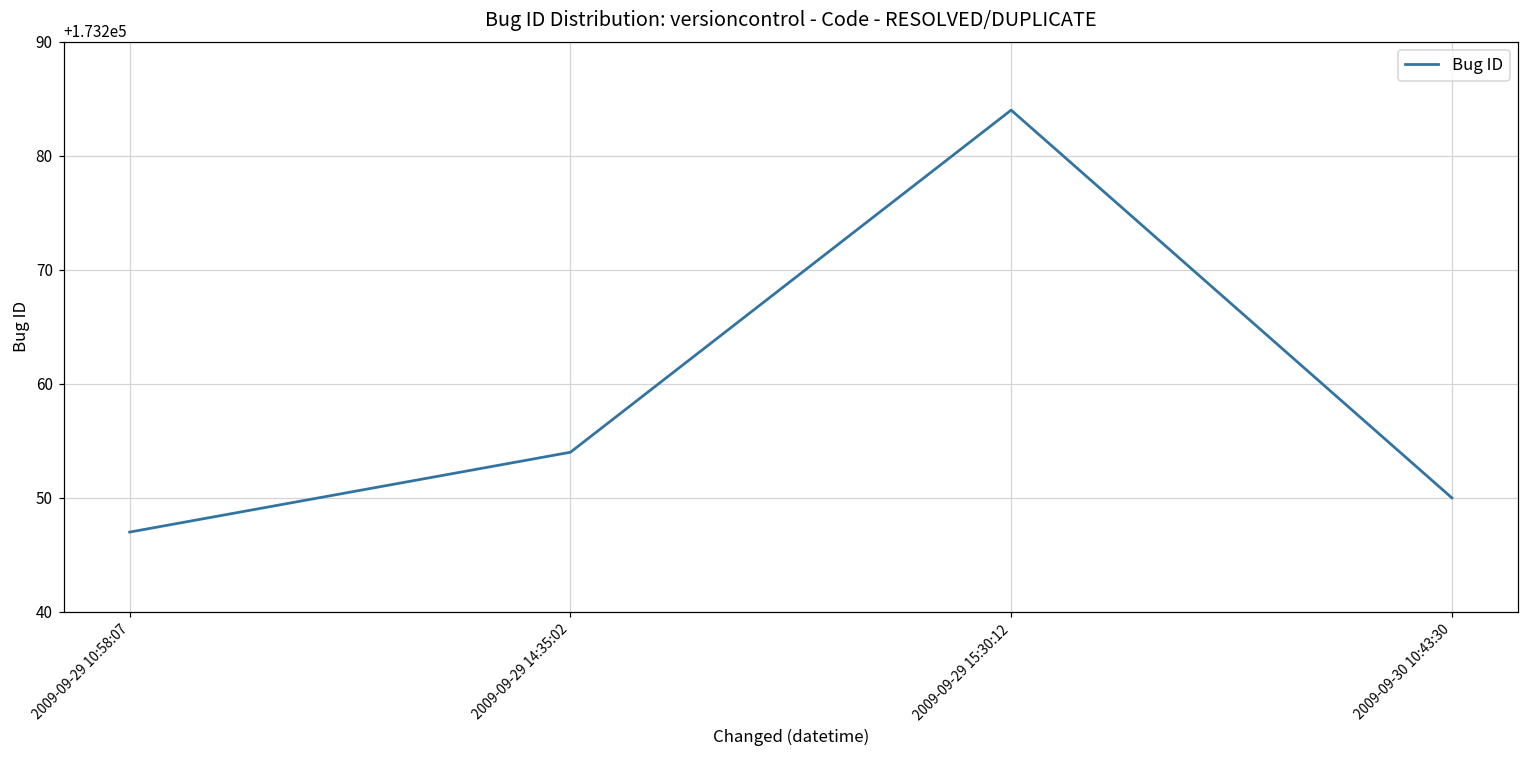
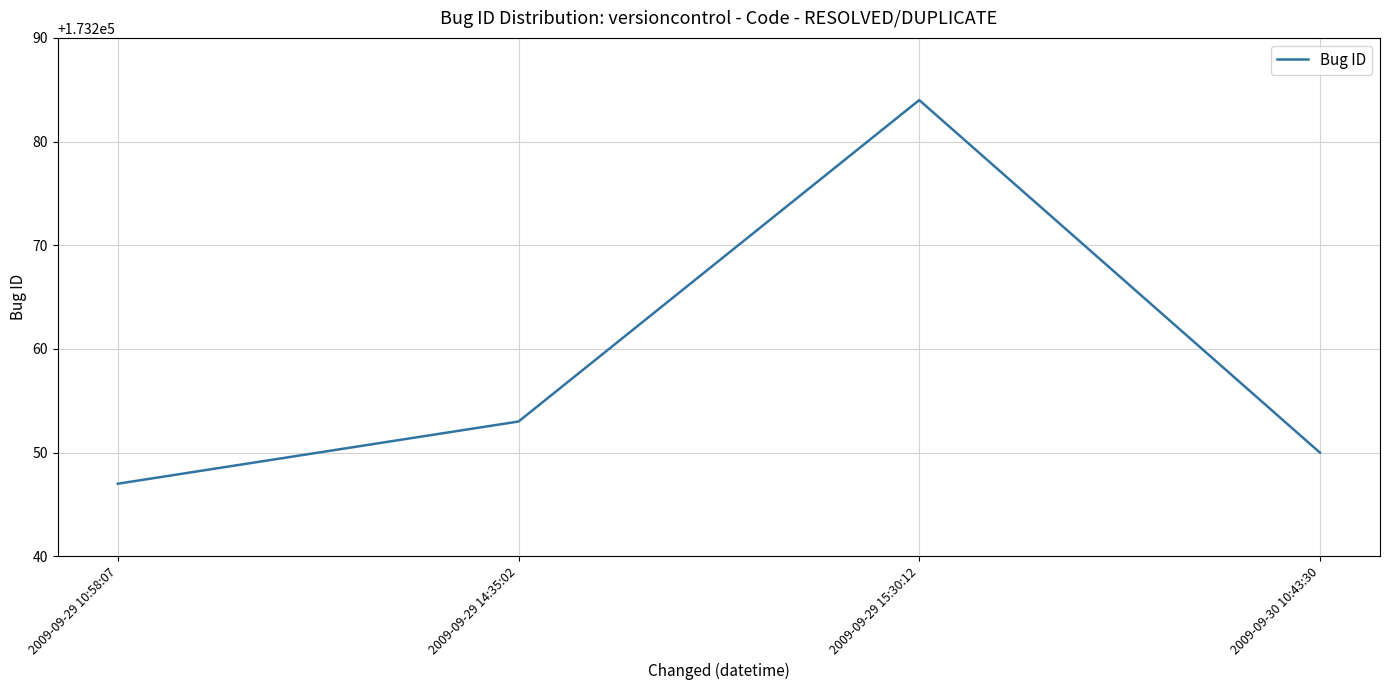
  {
    "2009-09-29 10:58:07": 173247,
-   "2009-09-29 14:35:02": 173254,
+   "2009-09-29 14:35:02": 173253,
    "2009-09-29 15:30:12": 173284,
    "2009-09-30 10:43:30": 173250
  }
